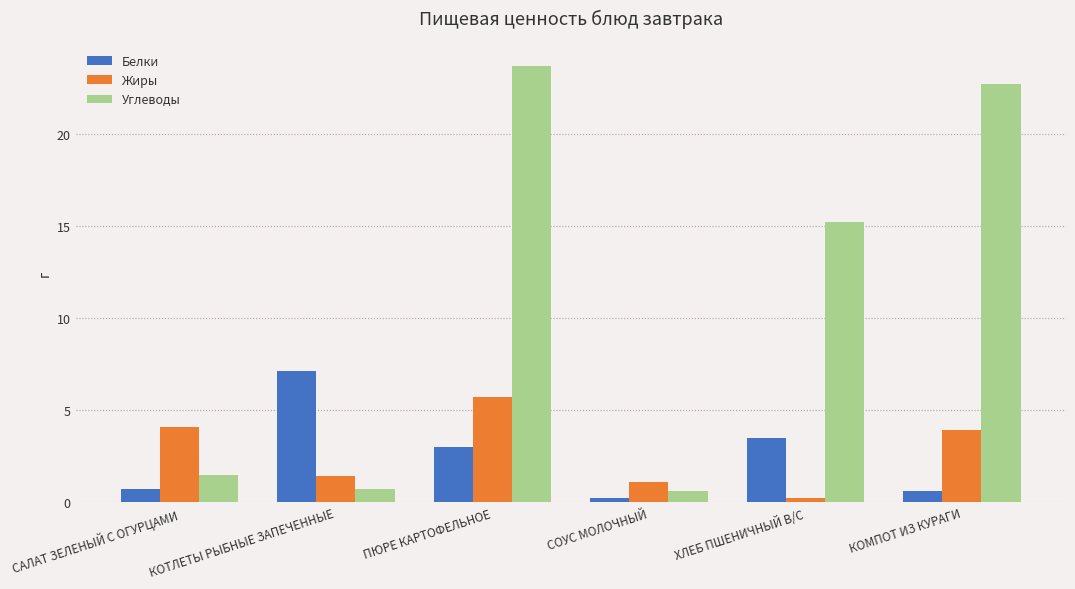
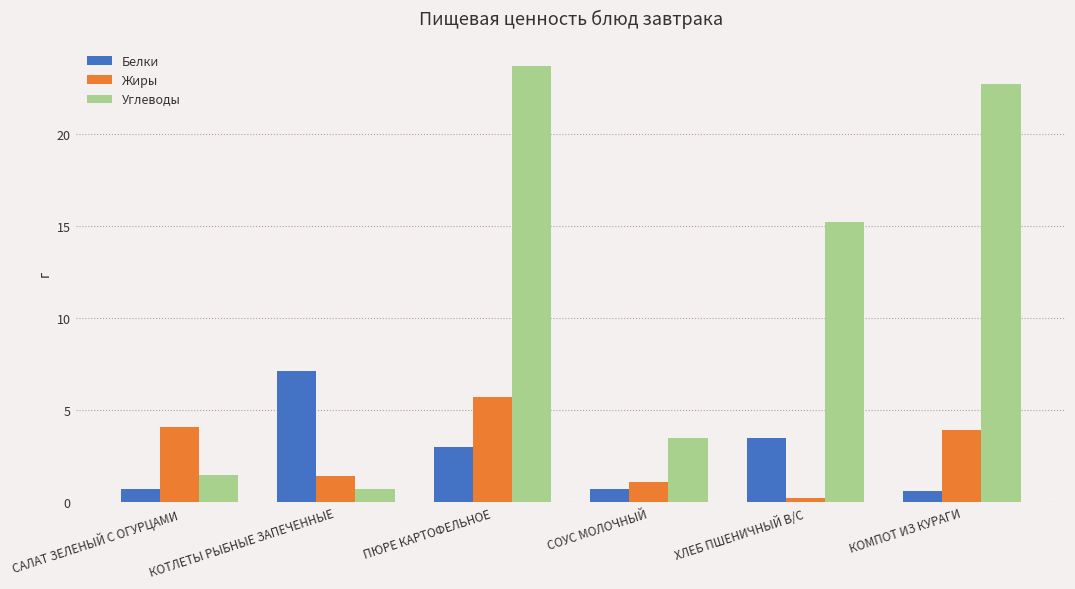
  {
    "Белки": {
      "САЛАТ ЗЕЛЕНЫЙ С ОГУРЦАМИ": 0.7,
      "КОТЛЕТЫ РЫБНЫЕ ЗАПЕЧЕННЫЕ": 7.1,
      "ПЮРЕ КАРТОФЕЛЬНОЕ": 3.0,
-     "СОУС МОЛОЧНЫЙ": 0.2,
+     "СОУС МОЛОЧНЫЙ": 0.7,
      "ХЛЕБ ПШЕНИЧНЫЙ В/С": 3.5,
      "КОМПОТ ИЗ КУРАГИ": 0.6
    },
    "Жиры": {
      "САЛАТ ЗЕЛЕНЫЙ С ОГУРЦАМИ": 4.1,
      "КОТЛЕТЫ РЫБНЫЕ ЗАПЕЧЕННЫЕ": 1.4,
      "ПЮРЕ КАРТОФЕЛЬНОЕ": 5.7,
      "СОУС МОЛОЧНЫЙ": 1.1,
      "ХЛЕБ ПШЕНИЧНЫЙ В/С": 0.2,
      "КОМПОТ ИЗ КУРАГИ": 3.9
    },
    "Углеводы": {
      "САЛАТ ЗЕЛЕНЫЙ С ОГУРЦАМИ": 1.5,
      "КОТЛЕТЫ РЫБНЫЕ ЗАПЕЧЕННЫЕ": 0.7,
      "ПЮРЕ КАРТОФЕЛЬНОЕ": 23.7,
-     "СОУС МОЛОЧНЫЙ": 0.6,
+     "СОУС МОЛОЧНЫЙ": 3.5,
      "ХЛЕБ ПШЕНИЧНЫЙ В/С": 15.2,
      "КОМПОТ ИЗ КУРАГИ": 22.7
    }
  }
